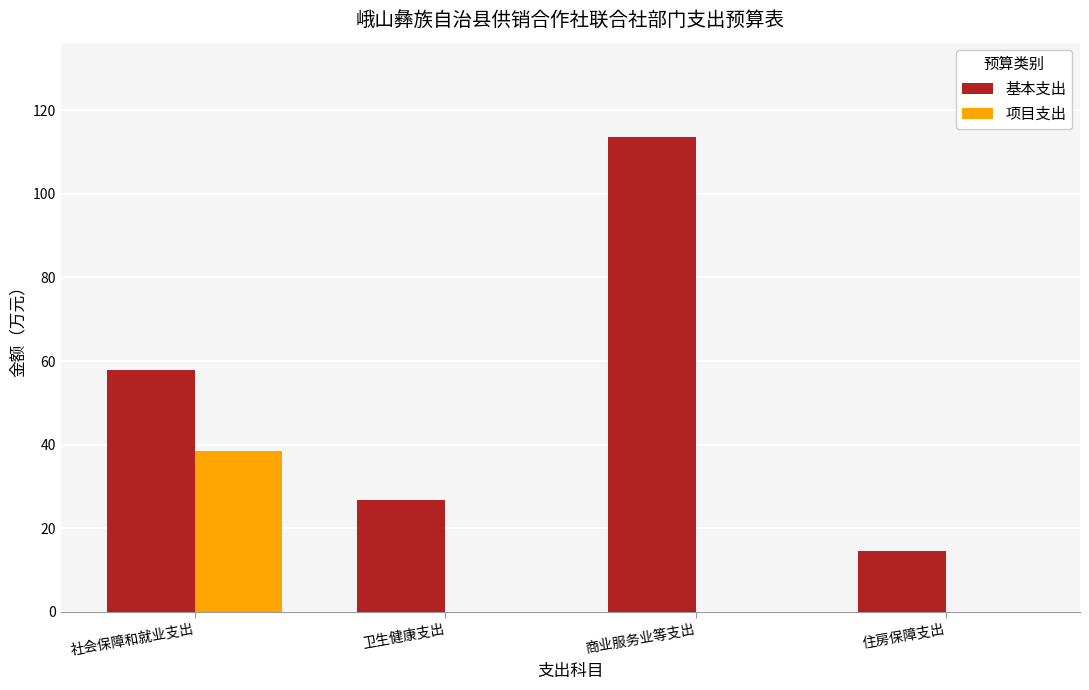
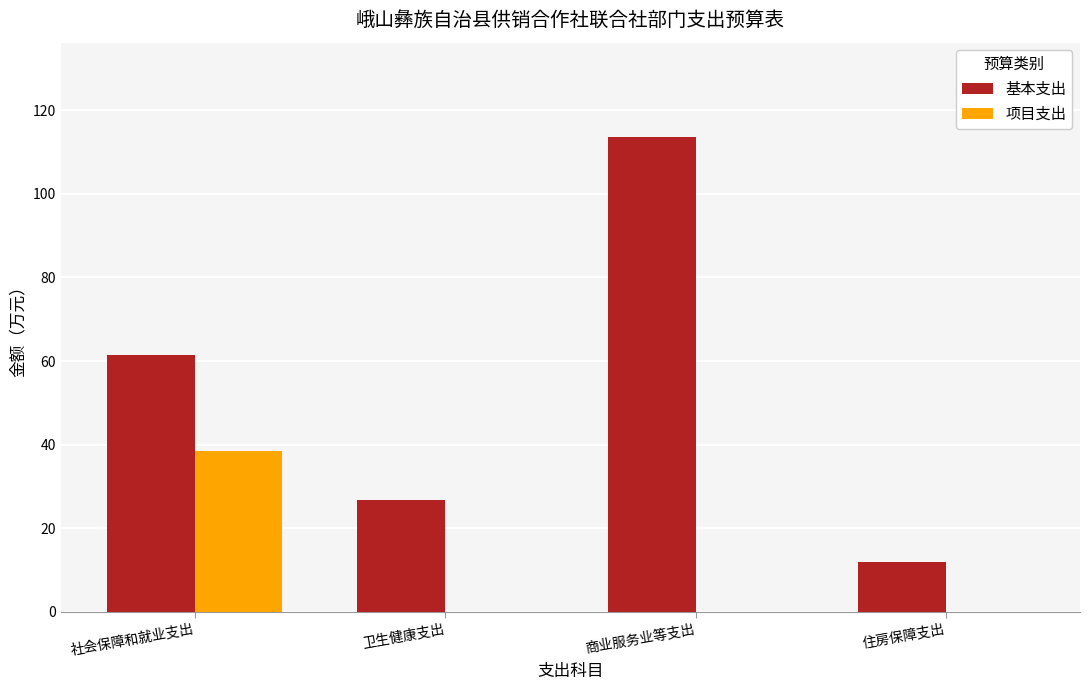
  {
    "基本支出": {
-     "社会保障和就业支出": 58,
+     "社会保障和就业支出": 61,
      "卫生健康支出": 27,
      "商业服务业等支出": 114,
-     "住房保障支出": 14
+     "住房保障支出": 12
    },
    "项目支出": {
      "社会保障和就业支出": 38,
      "卫生健康支出": 0,
      "商业服务业等支出": 0,
      "住房保障支出": 0
    }
  }
